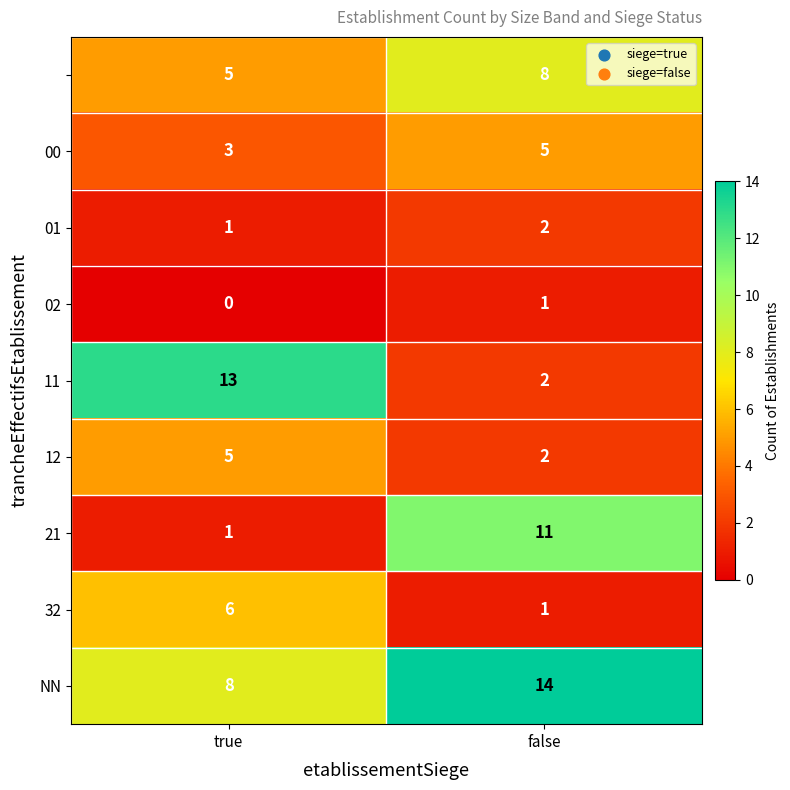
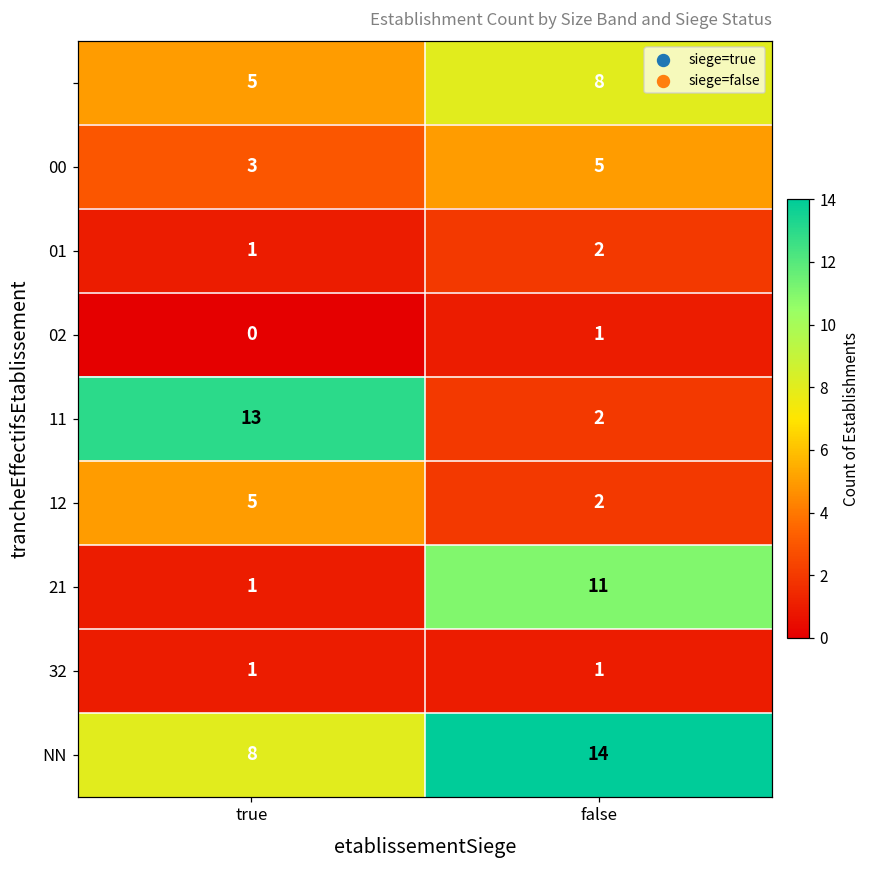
  {
    "00": {
      "true": 3,
      "false": 5
    },
    "01": {
      "true": 1,
      "false": 2
    },
    "02": {
      "true": 0,
      "false": 1
    },
    "11": {
      "true": 13,
      "false": 2
    },
    "12": {
      "true": 5,
      "false": 2
    },
    "21": {
      "true": 1,
      "false": 11
    },
    "32": {
-     "true": 6,
+     "true": 1,
      "false": 1
    },
    "NN": {
      "true": 8,
      "false": 14
    }
  }
